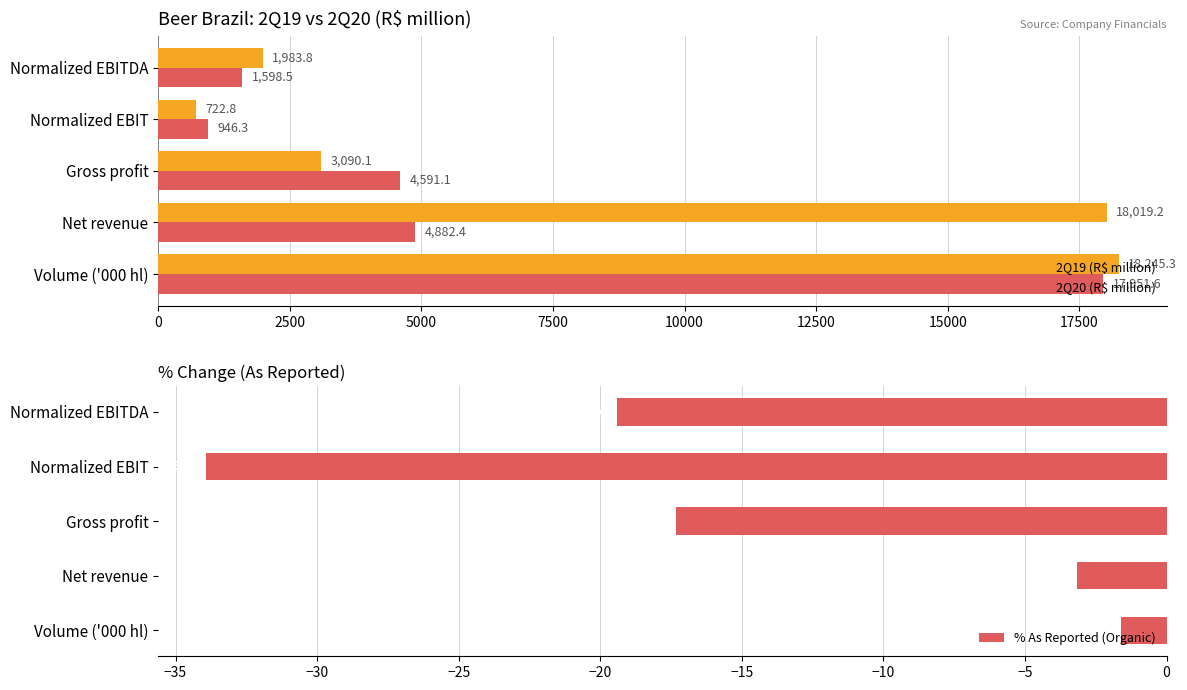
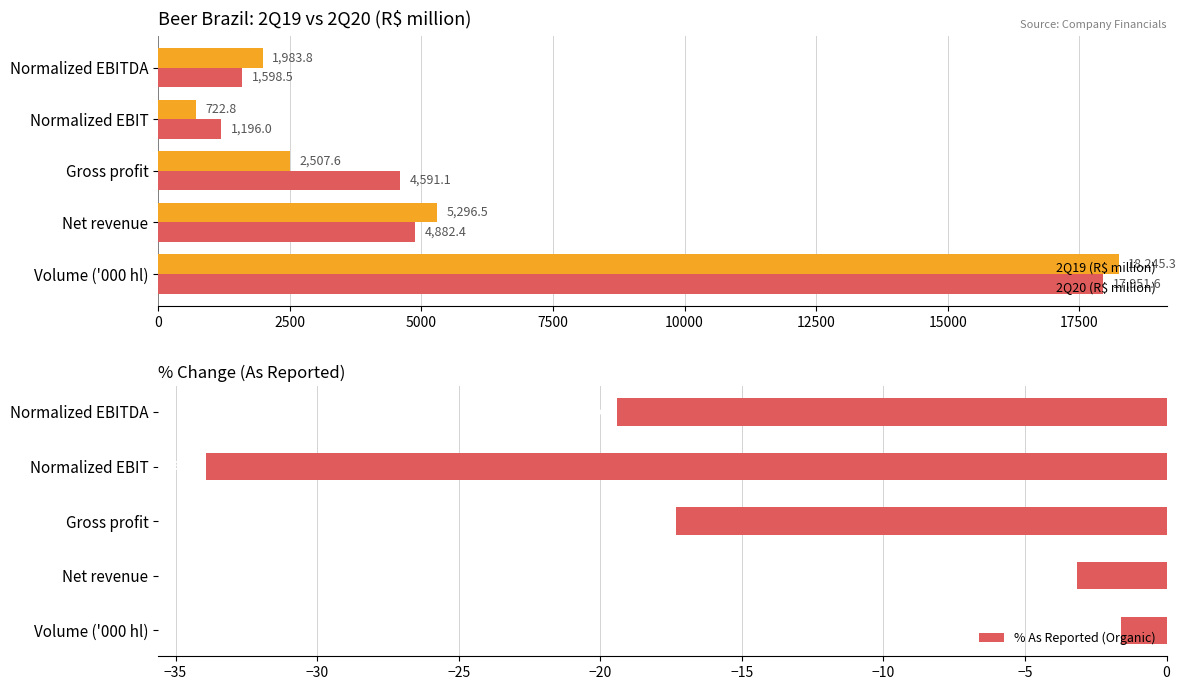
  {
    "Beer Brazil: 2Q19 vs 2Q20 (R$ million)": {
      "2Q19 (R$ million)": {
        "Normalized EBITDA": "1,983.8",
        "Normalized EBIT": "722.8",
-       "Gross profit": "3,090.1",
-       "Net revenue": "18,019.2",
+       "Gross profit": "2,507.6",
+       "Net revenue": "5,296.5",
        "Volume ('000 hl)": "18,245.3"
      },
      "2Q20 (R$ million)": {
        "Normalized EBITDA": "1,598.5",
-       "Normalized EBIT": "946.3",
+       "Normalized EBIT": "1,196.0",
        "Gross profit": "4,591.1",
        "Net revenue": "4,882.4",
        "Volume ('000 hl)": "17,951.6"
      }
    },
    "% Change (As Reported)": {
      "Normalized EBITDA": "-19.4",
      "Normalized EBIT": "-33.9",
      "Gross profit": "-17.3",
      "Net revenue": "-3.2",
      "Volume ('000 hl)": "-1.6"
    }
  }
